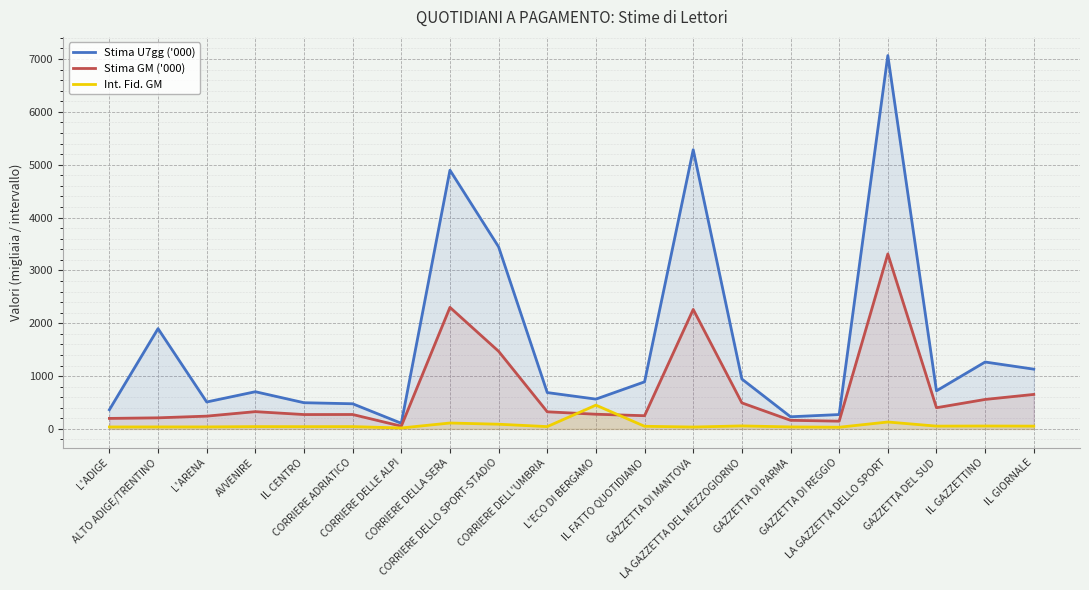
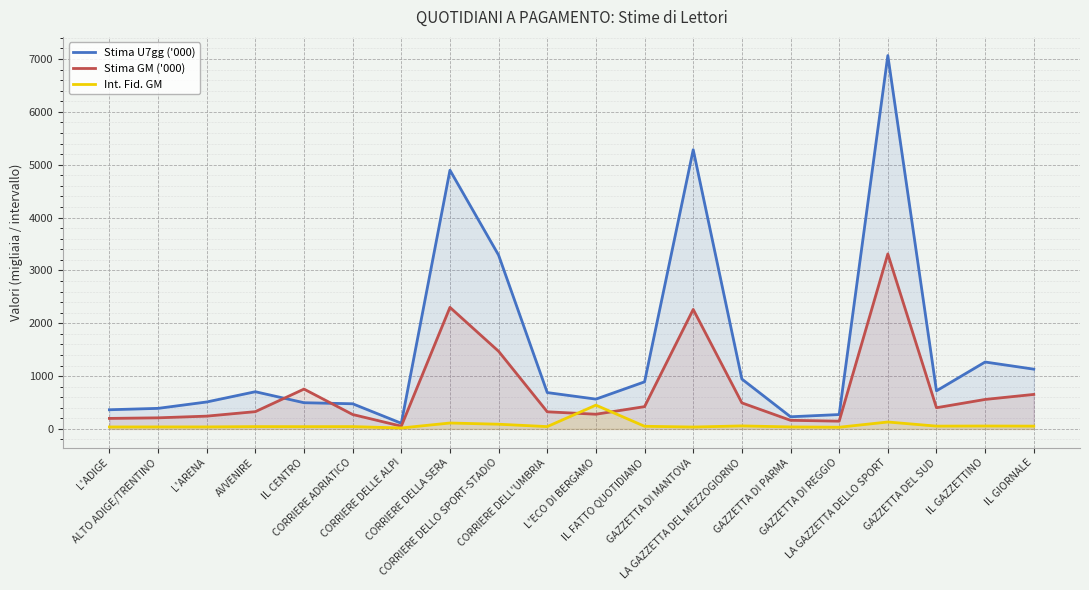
  {
    "Stima U7gg ('000)": {
      "L'ADIGE": 400,
-     "ALTO ADIGE/TRENTINO": 1900,
+     "ALTO ADIGE/TRENTINO": 400,
      "L'ARENA": 500,
      "AVVENIRE": 700,
      "IL CENTRO": 500,
      "CORRIERE ADRIATICO": 500,
      "CORRIERE DELLE ALPI": 100,
      "CORRIERE DELLA SERA": 4900,
-     "CORRIERE DELLO SPORT-STADIO": 3400,
+     "CORRIERE DELLO SPORT-STADIO": 3300,
      "CORRIERE DELL'UMBRIA": 700,
      "L'ECO DI BERGAMO": 600,
      "IL FATTO QUOTIDIANO": 900,
      "GAZZETTA DI MANTOVA": 5300,
      "LA GAZZETTA DEL MEZZOGIORNO": 900,
      "GAZZETTA DI PARMA": 200,
      "GAZZETTA DI REGGIO": 300,
      "LA GAZZETTA DELLO SPORT": 7100,
      "GAZZETTA DEL SUD": 700,
      "IL GAZZETTINO": 1300,
      "IL GIORNALE": 1100
    },
    "Stima GM ('000)": {
      "L'ADIGE": 200,
      "ALTO ADIGE/TRENTINO": 200,
      "L'ARENA": 200,
      "AVVENIRE": 300,
-     "IL CENTRO": 300,
+     "IL CENTRO": 800,
      "CORRIERE ADRIATICO": 300,
      "CORRIERE DELLA SERA": 2300,
      "CORRIERE DELLO SPORT-STADIO": 1500,
      "CORRIERE DELL'UMBRIA": 300,
      "L'ECO DI BERGAMO": 300,
-     "IL FATTO QUOTIDIANO": 300,
+     "IL FATTO QUOTIDIANO": 400,
      "GAZZETTA DI MANTOVA": 2300,
      "LA GAZZETTA DEL MEZZOGIORNO": 500,
      "GAZZETTA DI PARMA": 200,
      "GAZZETTA DI REGGIO": 100,
      "LA GAZZETTA DELLO SPORT": 3300,
      "GAZZETTA DEL SUD": 400,
      "IL GAZZETTINO": 600,
      "IL GIORNALE": 700
    },
    "Int. Fid. GM": {
      "L'ADIGE": 0,
      "ALTO ADIGE/TRENTINO": 0,
      "L'ARENA": 0,
      "AVVENIRE": 0,
      "IL CENTRO": 0,
      "CORRIERE ADRIATICO": 0,
      "CORRIERE DELLA SERA": 100,
      "CORRIERE DELLO SPORT-STADIO": 100,
      "CORRIERE DELL'UMBRIA": 0,
      "L'ECO DI BERGAMO": 500,
      "IL FATTO QUOTIDIANO": 100,
      "GAZZETTA DI MANTOVA": 0,
      "LA GAZZETTA DEL MEZZOGIORNO": 100,
      "GAZZETTA DI PARMA": 0,
      "GAZZETTA DI REGGIO": 0,
      "LA GAZZETTA DELLO SPORT": 100,
      "GAZZETTA DEL SUD": 100,
      "IL GAZZETTINO": 100,
      "IL GIORNALE": 100
    }
  }
